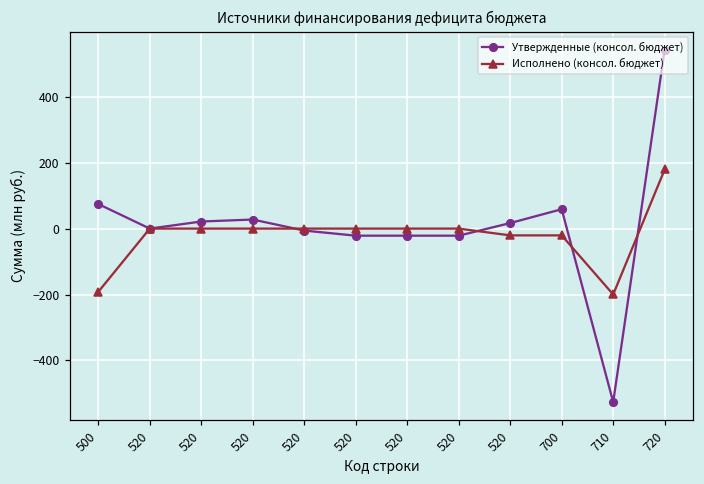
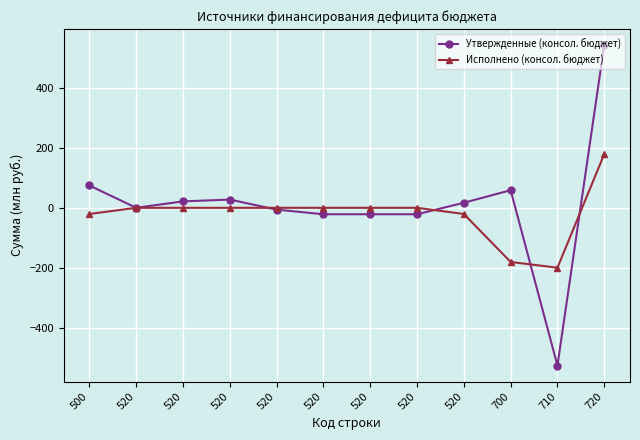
  {
    "Утвержденные (консол. бюджет)": {
      "500": 70,
      "700": 60,
      "710": -530
    },
    "Исполнено (консол. бюджет)": {
-     "500": -190,
-     "700": -20,
+     "500": -20,
+     "700": -180,
      "710": -200,
      "720": 180
    }
  }
